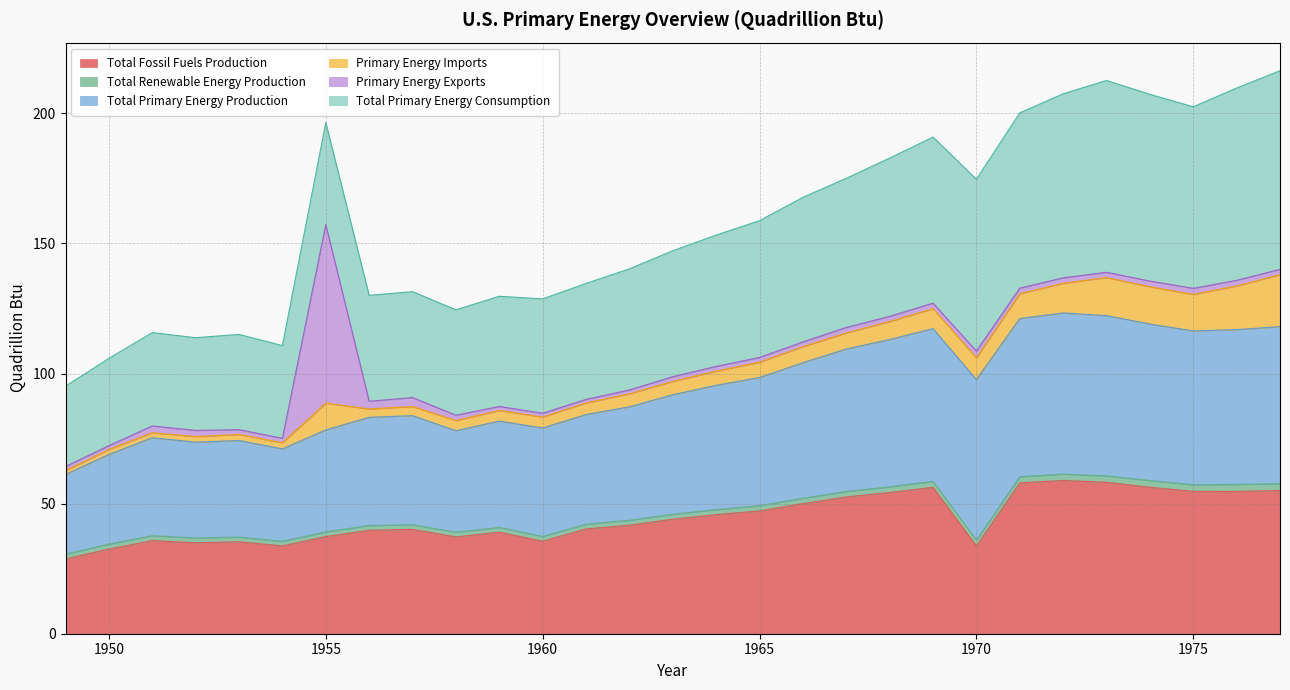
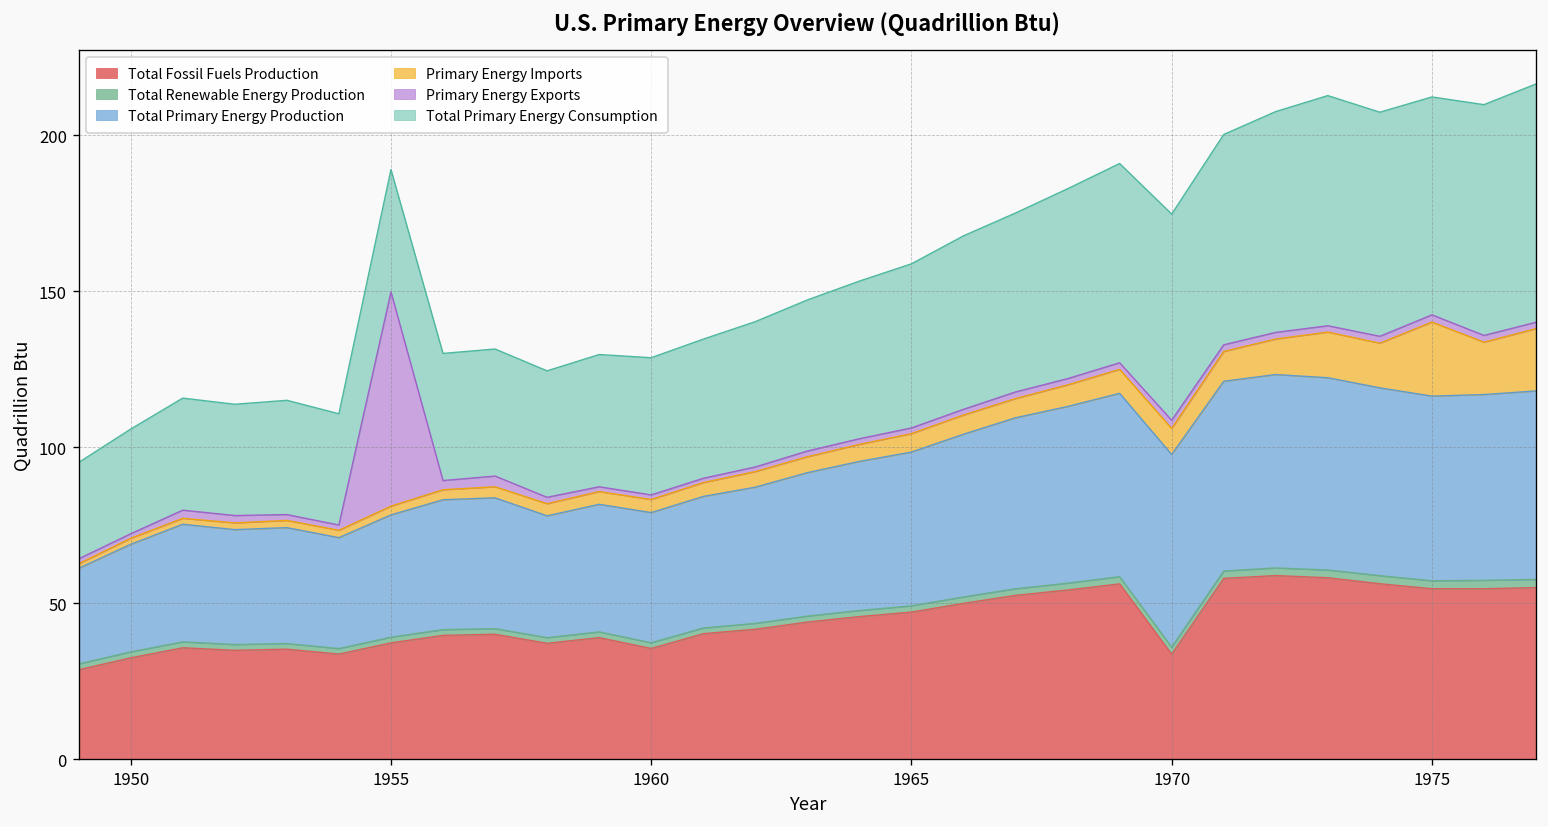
  {
    "Total Fossil Fuels Production": {
      "1950": 33,
      "1955": 37,
      "1960": 36,
      "1965": 47,
      "1970": 34,
      "1975": 55
    },
    "Primary Energy Imports": {
      "1950": 2,
-     "1955": 10,
+     "1955": 3,
      "1960": 4,
      "1965": 6,
      "1970": 8,
-     "1975": 14
+     "1975": 24
    },
    "Primary Energy Exports": {
      "1950": 1,
      "1955": 69,
      "1960": 1,
      "1965": 2,
      "1970": 3,
      "1975": 2
    }
  }
